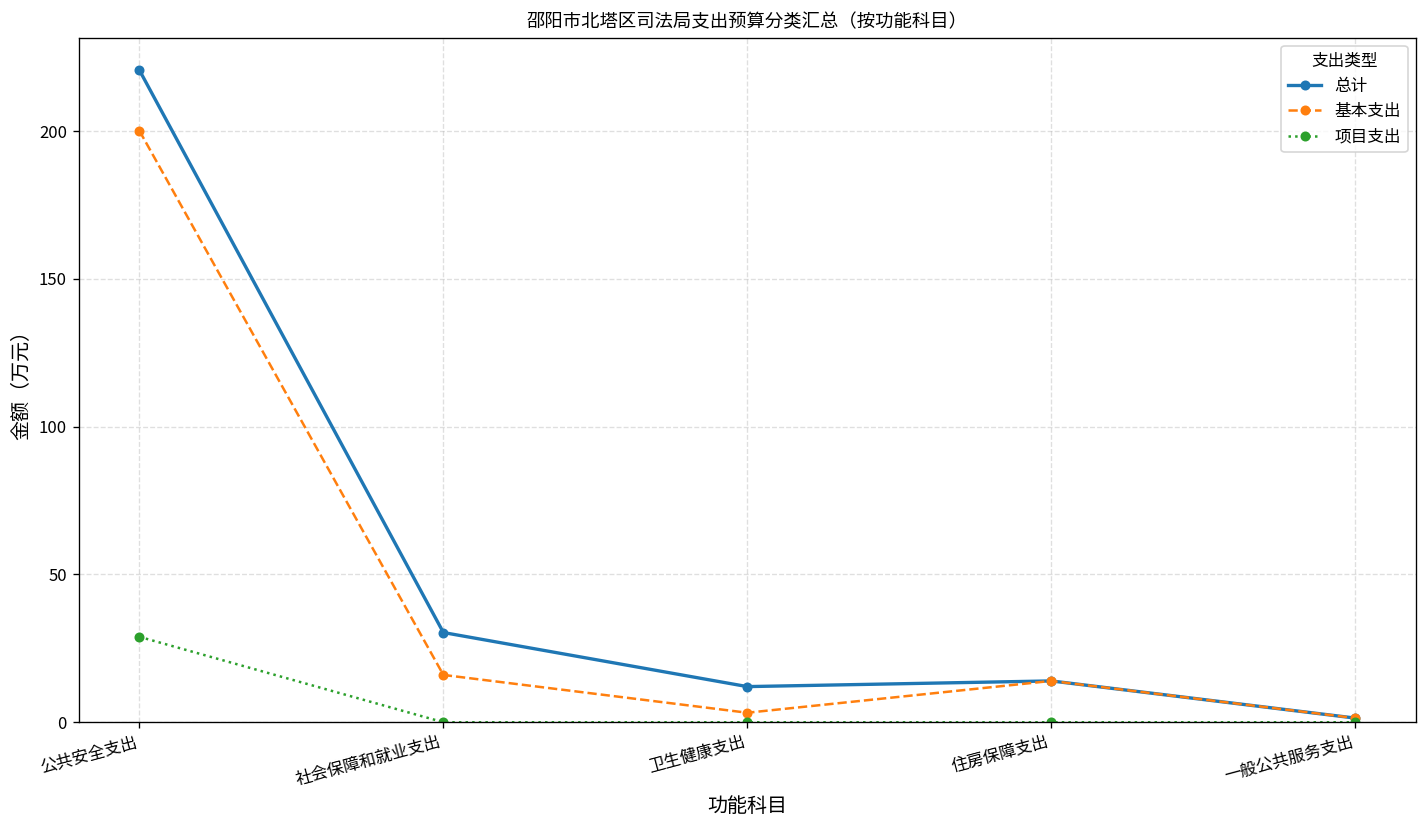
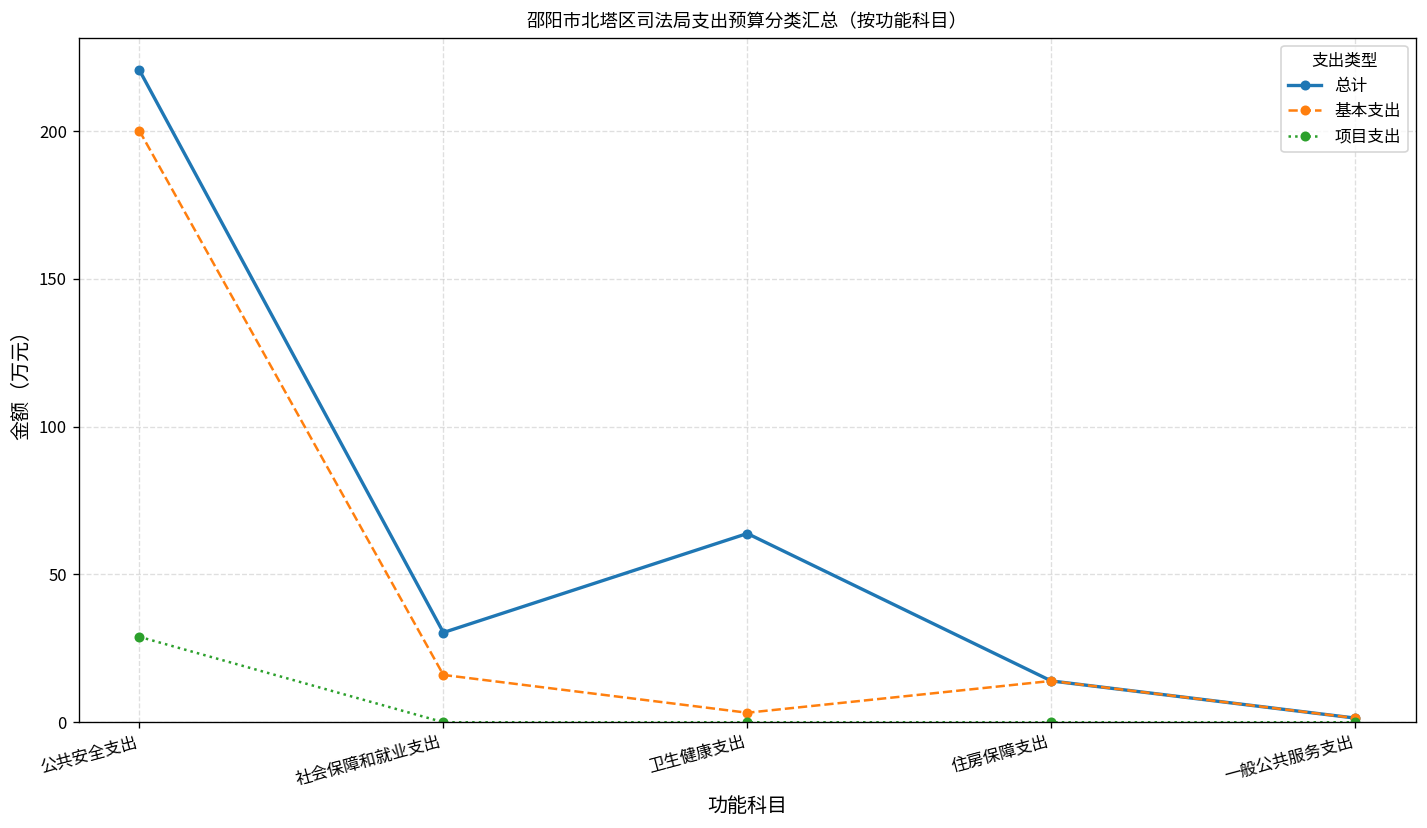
  {
    "总计": {
      "公共安全支出": 221,
      "社会保障和就业支出": 30,
-     "卫生健康支出": 12
+     "卫生健康支出": 64
    },
    "基本支出": {
      "公共安全支出": 200,
      "社会保障和就业支出": 16,
      "卫生健康支出": 3
    },
    "项目支出": {
      "公共安全支出": 29,
      "社会保障和就业支出": 0,
      "卫生健康支出": 0,
      "住房保障支出": 0,
      "一般公共服务支出": 0
    }
  }
